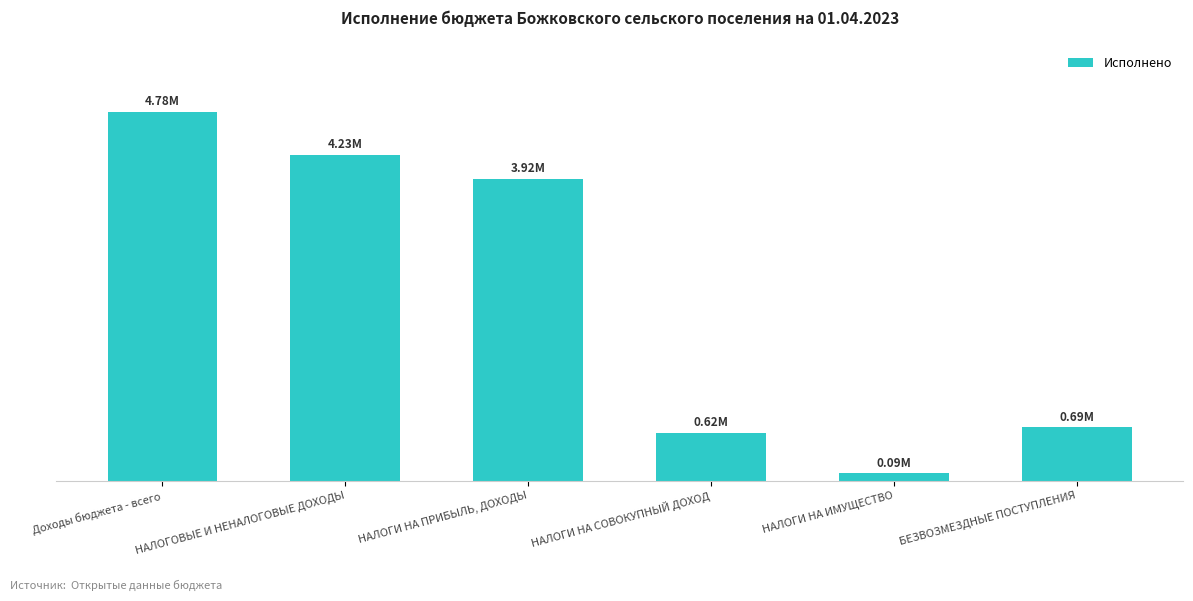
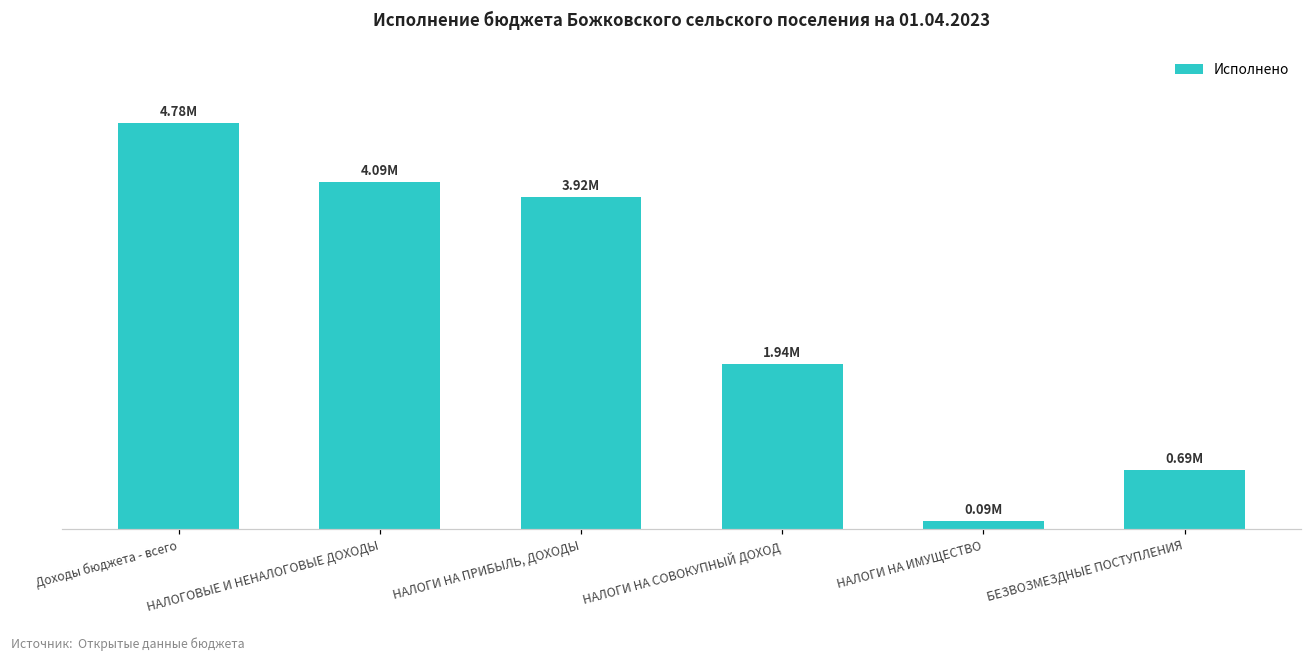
  {
-   "НАЛОГОВЫЕ И НЕНАЛОГОВЫЕ ДОХОДЫ": "4.23М",
-   "НАЛОГИ НА СОВОКУПНЫЙ ДОХОД": "0.62М"
+   "НАЛОГОВЫЕ И НЕНАЛОГОВЫЕ ДОХОДЫ": "4.09М",
+   "НАЛОГИ НА СОВОКУПНЫЙ ДОХОД": "1.94М"
  }
